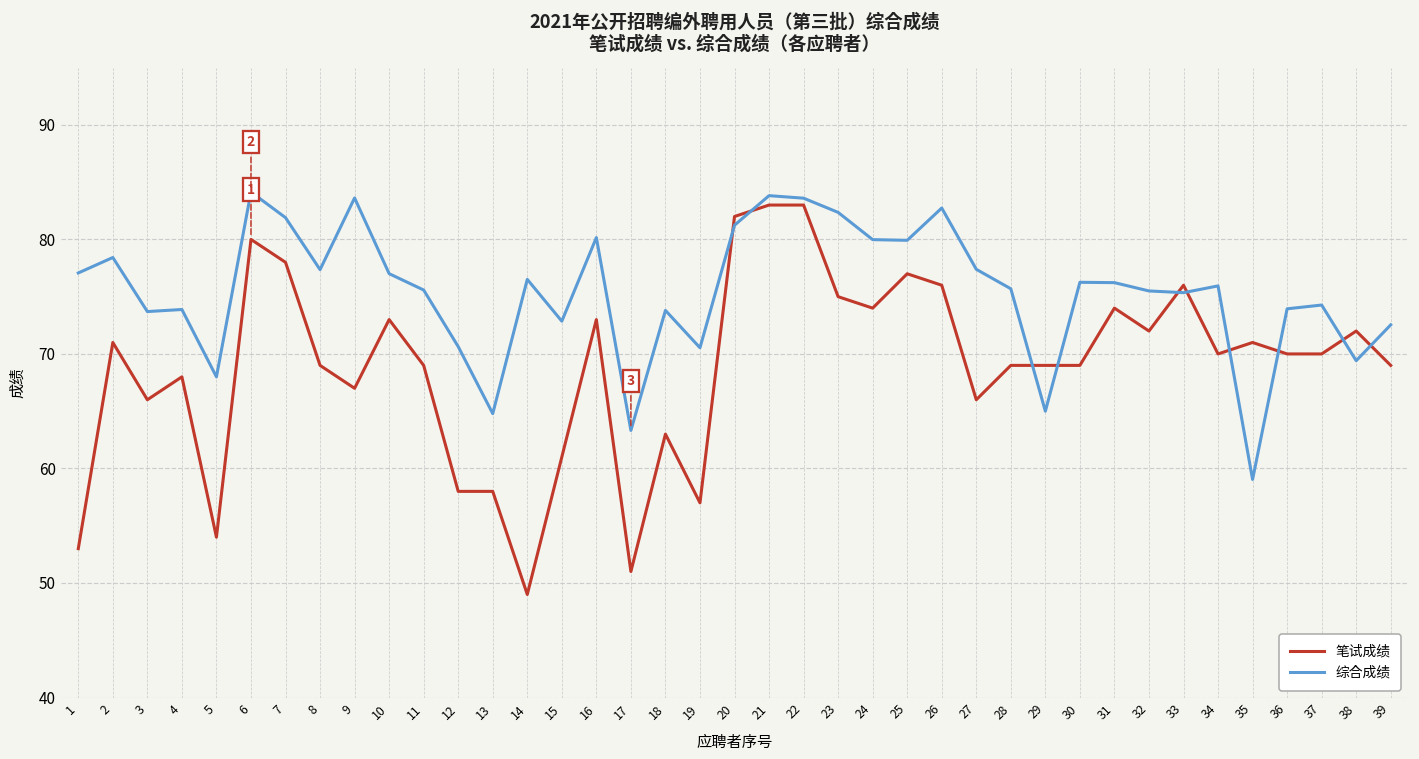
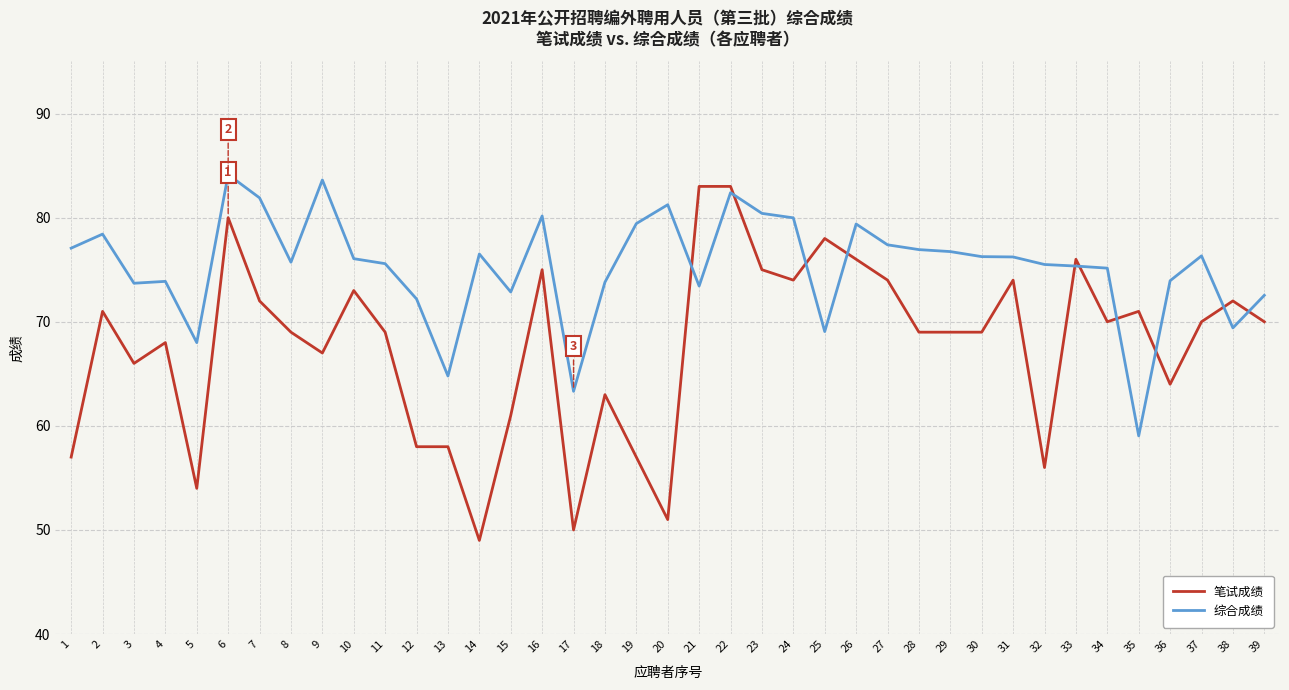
  {
    "笔试成绩": {
-     "1": 53,
+     "1": 57,
      "2": 71,
      "3": 66,
      "4": 68,
      "5": 54,
      "6": 80,
-     "7": 78,
+     "7": 72,
      "8": 69,
      "9": 67,
      "10": 73,
      "11": 69,
      "12": 58,
      "13": 58,
      "14": 49,
      "15": 61,
-     "16": 73,
-     "17": 51,
+     "16": 75,
+     "17": 50,
      "18": 63,
      "19": 57,
-     "20": 82,
+     "20": 51,
      "21": 83,
      "22": 83,
      "23": 75,
      "24": 74,
-     "25": 77,
+     "25": 78,
      "26": 76,
-     "27": 66,
+     "27": 74,
      "28": 69,
      "29": 69,
      "30": 69,
      "31": 74,
-     "32": 72,
+     "32": 56,
      "33": 76,
      "34": 70,
      "35": 71,
-     "36": 70,
+     "36": 64,
      "37": 70,
      "38": 72,
-     "39": 69
+     "39": 70
    },
    "综合成绩": {
      "1": 77.1,
      "2": 78.4,
      "3": 73.7,
      "4": 73.9,
      "5": 68.0,
      "7": 81.9,
-     "8": 77.4,
+     "8": 75.7,
      "9": 83.6,
-     "10": 77.0,
+     "10": 76.1,
      "11": 75.6,
-     "12": 70.6,
+     "12": 72.2,
      "13": 64.8,
      "14": 76.5,
      "15": 72.9,
      "16": 80.2,
      "18": 73.8,
-     "19": 70.5,
+     "19": 79.4,
      "20": 81.2,
-     "21": 83.8,
-     "22": 83.6,
-     "23": 82.4,
+     "21": 73.4,
+     "22": 82.4,
+     "23": 80.4,
      "24": 80.0,
-     "25": 79.9,
-     "26": 82.7,
+     "25": 69.1,
+     "26": 79.4,
      "27": 77.4,
-     "28": 75.7,
-     "29": 65.0,
+     "28": 76.9,
+     "29": 76.7,
      "30": 76.3,
      "31": 76.2,
      "32": 75.5,
      "33": 75.4,
-     "34": 75.9,
+     "34": 75.2,
      "35": 59.0,
      "36": 73.9,
-     "37": 74.3,
+     "37": 76.3,
      "38": 69.4,
      "39": 72.5
    }
  }
